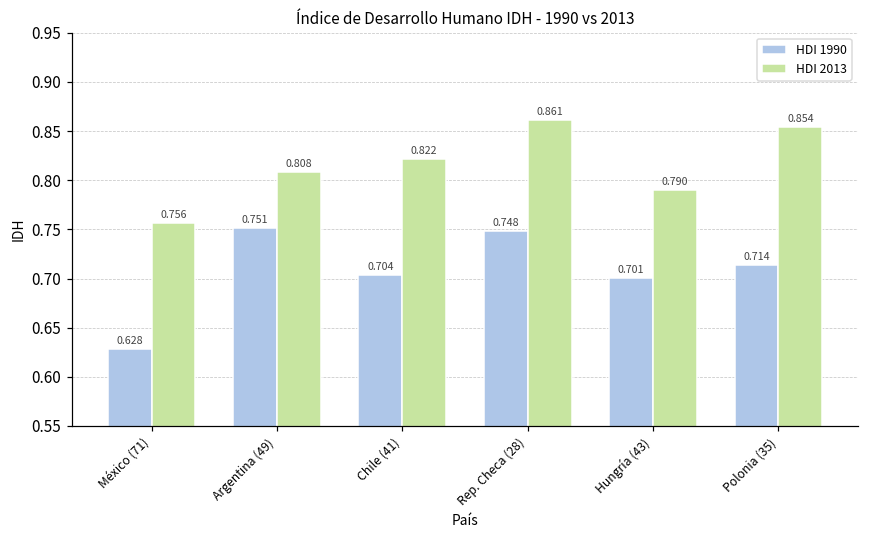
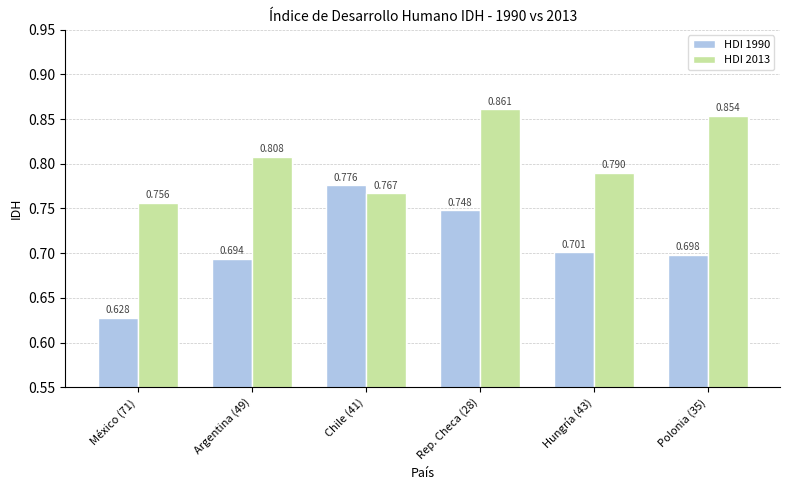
  {
    "HDI 1990": {
      "México (71)": 0.628,
-     "Argentina (49)": 0.751,
-     "Chile (41)": 0.704,
+     "Argentina (49)": 0.694,
+     "Chile (41)": 0.776,
      "Rep. Checa (28)": 0.748,
      "Hungría (43)": 0.701,
-     "Polonia (35)": 0.714
+     "Polonia (35)": 0.698
    },
    "HDI 2013": {
      "México (71)": 0.756,
      "Argentina (49)": 0.808,
-     "Chile (41)": 0.822,
+     "Chile (41)": 0.767,
      "Rep. Checa (28)": 0.861,
      "Hungría (43)": 0.790,
      "Polonia (35)": 0.854
    }
  }
